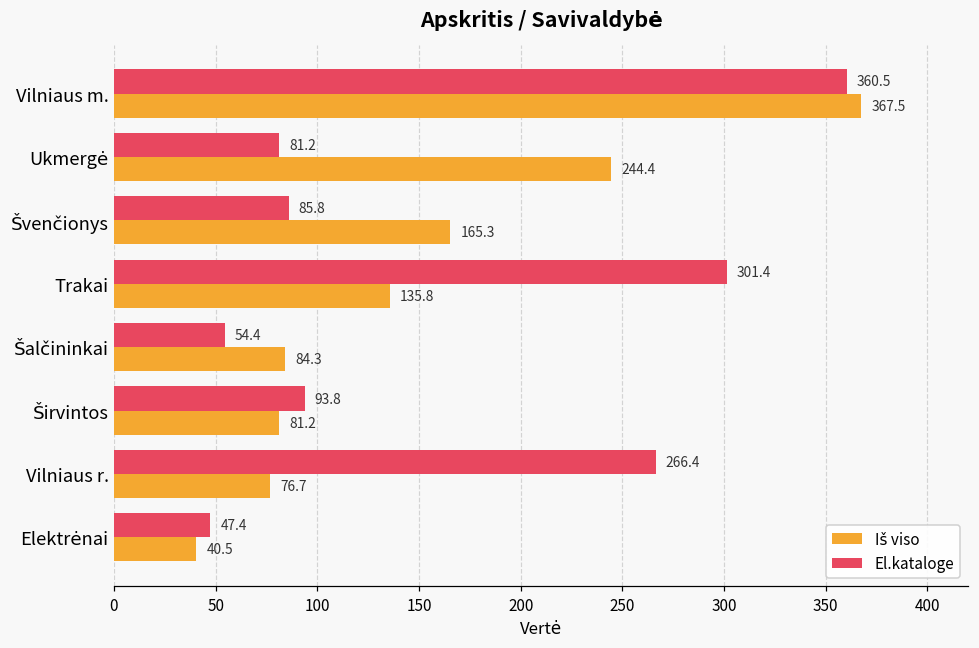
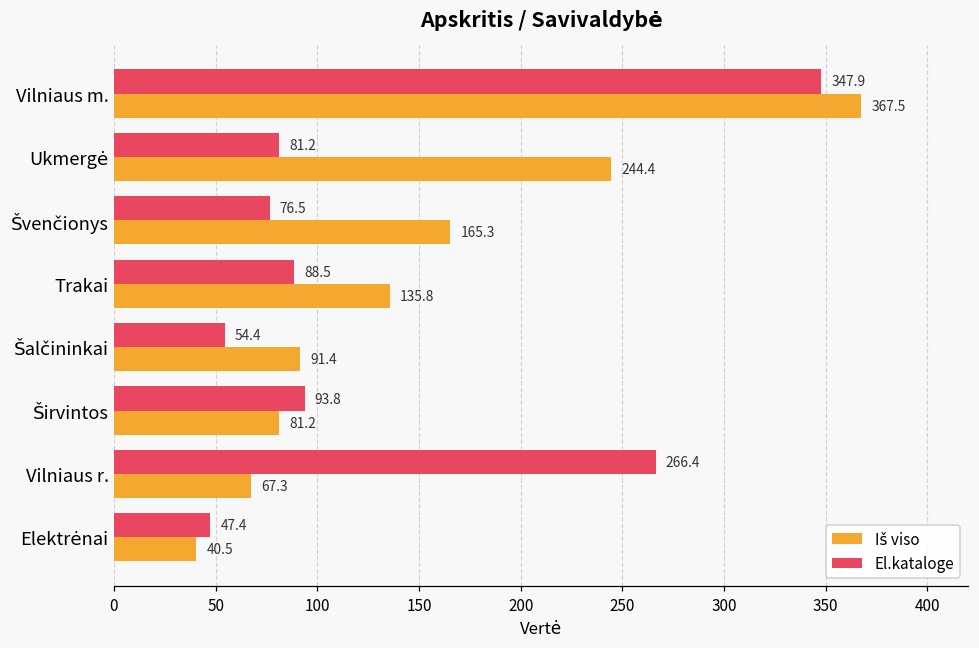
  {
    "Iš viso": {
      "Vilniaus m.": 367.5,
      "Ukmergė": 244.4,
      "Švenčionys": 165.3,
      "Trakai": 135.8,
-     "Šalčininkai": 84.3,
+     "Šalčininkai": 91.4,
      "Širvintos": 81.2,
-     "Vilniaus r.": 76.7,
+     "Vilniaus r.": 67.3,
      "Elektrėnai": 40.5
    },
    "El.kataloge": {
-     "Vilniaus m.": 360.5,
+     "Vilniaus m.": 347.9,
      "Ukmergė": 81.2,
-     "Švenčionys": 85.8,
-     "Trakai": 301.4,
+     "Švenčionys": 76.5,
+     "Trakai": 88.5,
      "Šalčininkai": 54.4,
      "Širvintos": 93.8,
      "Vilniaus r.": 266.4,
      "Elektrėnai": 47.4
    }
  }
